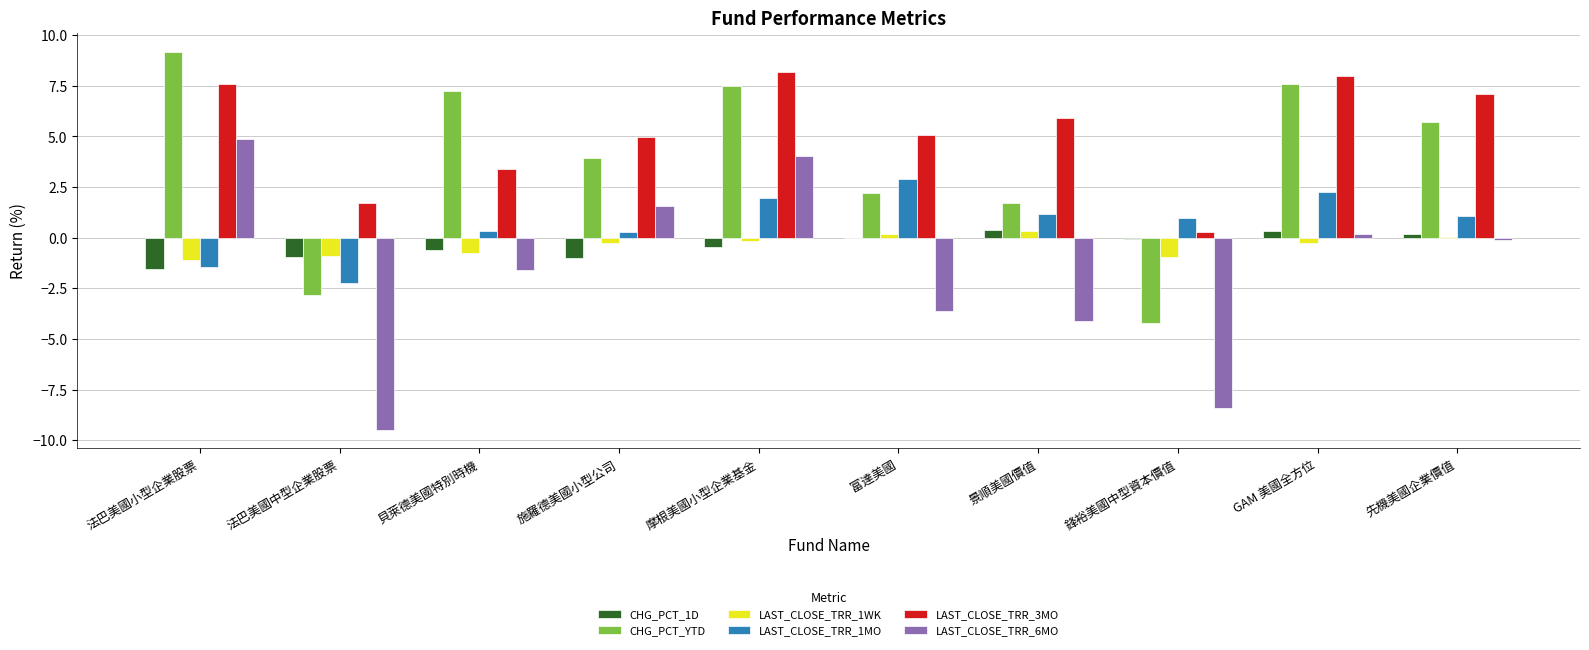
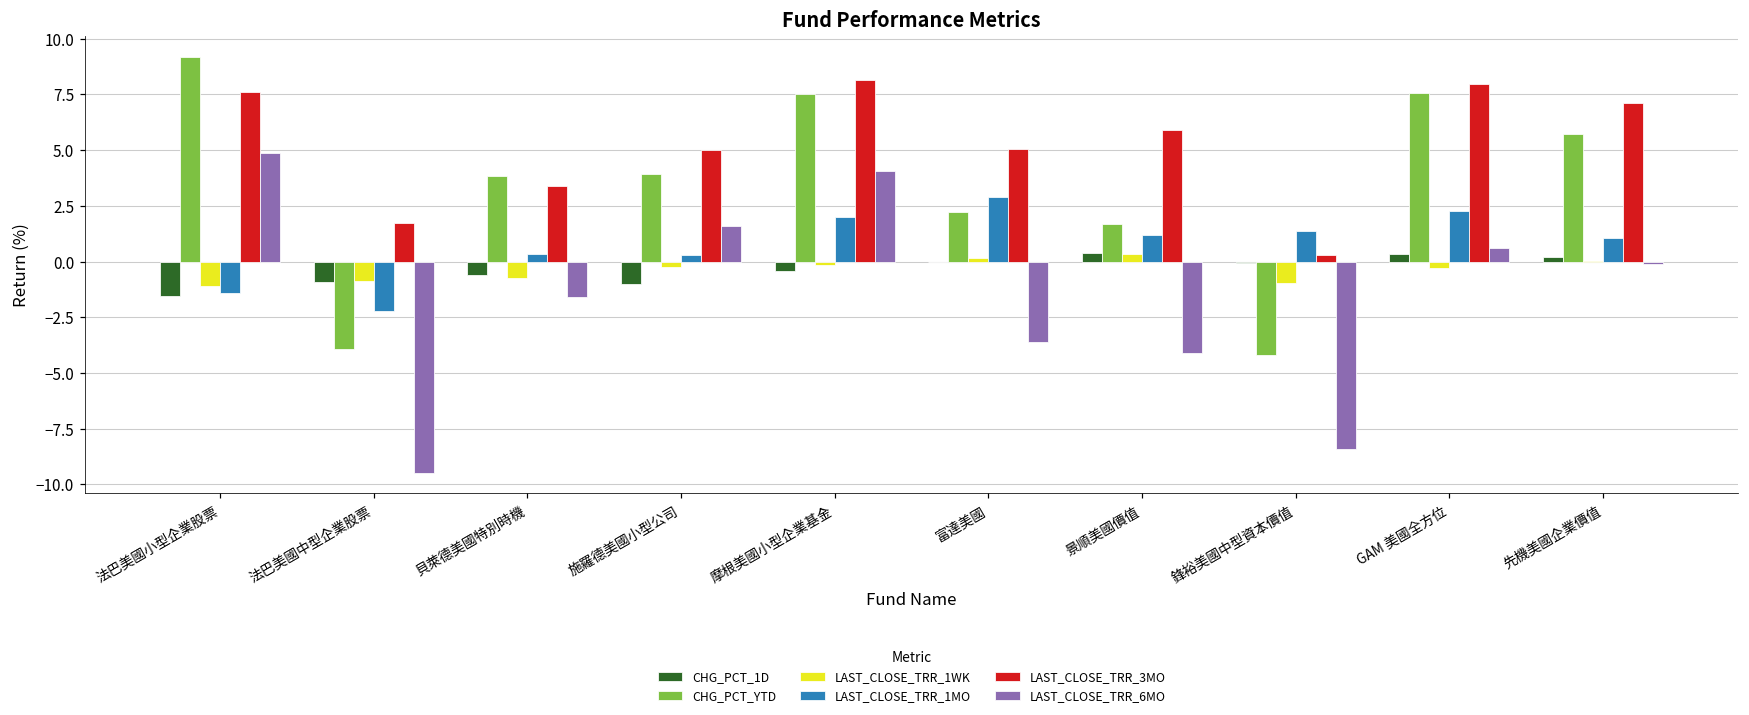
  {
    "CHG_PCT_1D": {
      "法巴美國小型企業股票": -1.5,
      "法巴美國中型企業股票": -0.9,
      "貝萊德美國特別時機": -0.6,
      "施羅德美國小型公司": -1.0,
      "摩根美國小型企業基金": -0.4,
      "富達美國": 0.0,
      "景順美國價值": 0.4,
      "GAM 美國全方位": 0.3,
      "先機美國企業價值": 0.2
    },
    "CHG_PCT_YTD": {
      "法巴美國小型企業股票": 9.2,
-     "法巴美國中型企業股票": -2.8,
-     "貝萊德美國特別時機": 7.3,
+     "法巴美國中型企業股票": -3.9,
+     "貝萊德美國特別時機": 3.9,
      "施羅德美國小型公司": 3.9,
      "摩根美國小型企業基金": 7.5,
      "富達美國": 2.2,
      "景順美國價值": 1.7,
      "鋒裕美國中型資本價值": -4.2,
      "GAM 美國全方位": 7.6,
      "先機美國企業價值": 5.7
    },
    "LAST_CLOSE_TRR_1WK": {
      "法巴美國小型企業股票": -1.1,
      "法巴美國中型企業股票": -0.9,
      "貝萊德美國特別時機": -0.8,
      "施羅德美國小型公司": -0.3,
      "摩根美國小型企業基金": -0.2,
      "富達美國": 0.2,
      "景順美國價值": 0.3,
      "鋒裕美國中型資本價值": -0.9,
      "GAM 美國全方位": -0.3
    },
    "LAST_CLOSE_TRR_1MO": {
      "法巴美國小型企業股票": -1.4,
      "法巴美國中型企業股票": -2.2,
      "貝萊德美國特別時機": 0.3,
      "施羅德美國小型公司": 0.3,
      "摩根美國小型企業基金": 2.0,
      "富達美國": 2.9,
      "景順美國價值": 1.2,
-     "鋒裕美國中型資本價值": 1.0,
+     "鋒裕美國中型資本價值": 1.4,
      "GAM 美國全方位": 2.3,
      "先機美國企業價值": 1.1
    },
    "LAST_CLOSE_TRR_3MO": {
      "法巴美國小型企業股票": 7.6,
      "法巴美國中型企業股票": 1.7,
      "貝萊德美國特別時機": 3.4,
      "施羅德美國小型公司": 5.0,
      "摩根美國小型企業基金": 8.2,
      "富達美國": 5.1,
      "景順美國價值": 5.9,
      "鋒裕美國中型資本價值": 0.3,
      "GAM 美國全方位": 8.0,
      "先機美國企業價值": 7.1
    },
    "LAST_CLOSE_TRR_6MO": {
      "法巴美國小型企業股票": 4.9,
      "法巴美國中型企業股票": -9.5,
      "貝萊德美國特別時機": -1.6,
      "施羅德美國小型公司": 1.6,
      "摩根美國小型企業基金": 4.1,
      "富達美國": -3.6,
      "景順美國價值": -4.1,
      "鋒裕美國中型資本價值": -8.4,
-     "GAM 美國全方位": 0.2
+     "GAM 美國全方位": 0.6
    }
  }
